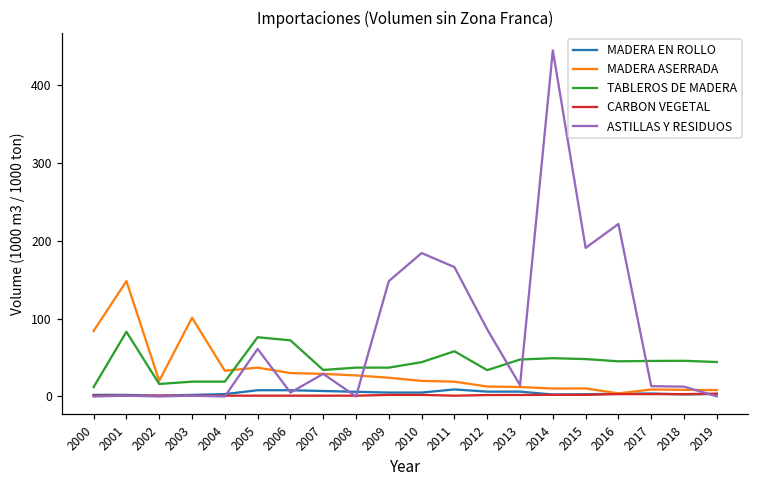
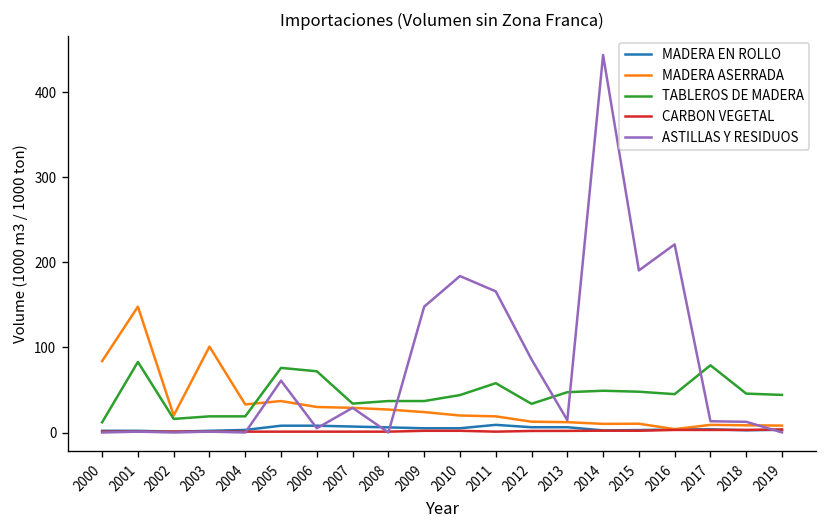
  {
    "MADERA EN ROLLO": {
      "2005": 10,
      "2007": 10,
      "2008": 10,
      "2011": 10,
      "2012": 10,
      "2013": 10
    },
    "MADERA ASERRADA": {
      "2000": 80,
      "2001": 150,
      "2002": 20,
      "2003": 100,
      "2004": 30,
      "2005": 40,
      "2006": 30,
      "2008": 30,
      "2009": 20,
      "2010": 20,
      "2011": 20,
      "2012": 10,
      "2014": 10,
      "2015": 10,
      "2017": 10,
      "2018": 10,
      "2019": 10
    },
    "TABLEROS DE MADERA": {
      "2000": 10,
      "2001": 80,
      "2002": 20,
      "2003": 20,
      "2004": 20,
      "2005": 80,
      "2006": 70,
      "2007": 30,
      "2008": 40,
      "2009": 40,
      "2010": 40,
      "2011": 60,
      "2012": 30,
      "2013": 50,
      "2014": 50,
      "2015": 50,
      "2016": 50,
-     "2017": 50,
+     "2017": 80,
      "2018": 50,
      "2019": 40
    },
    "CARBON VEGETAL": {
      "2005": 0,
      "2006": 0,
      "2007": 0,
      "2011": 0,
      "2012": 0,
      "2013": 0
    },
    "ASTILLAS Y RESIDUOS": {
      "2005": 60,
      "2009": 150,
      "2010": 180,
      "2011": 170,
      "2012": 90,
      "2014": 440,
      "2015": 190,
      "2016": 220,
      "2017": 10,
      "2018": 10
    }
  }
